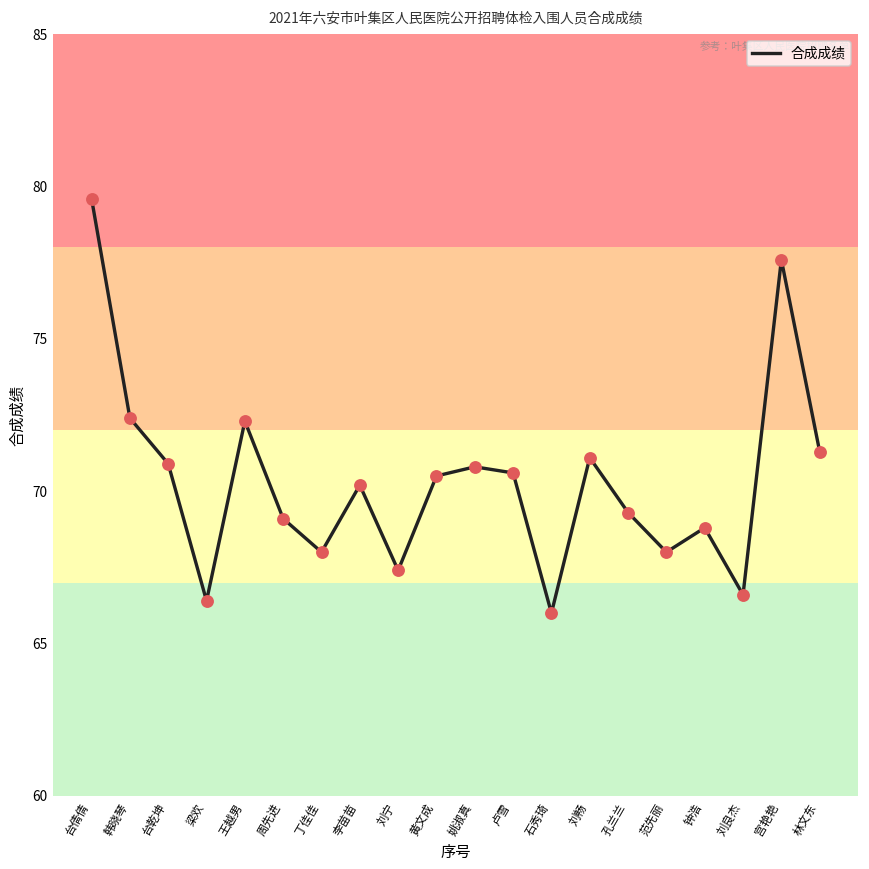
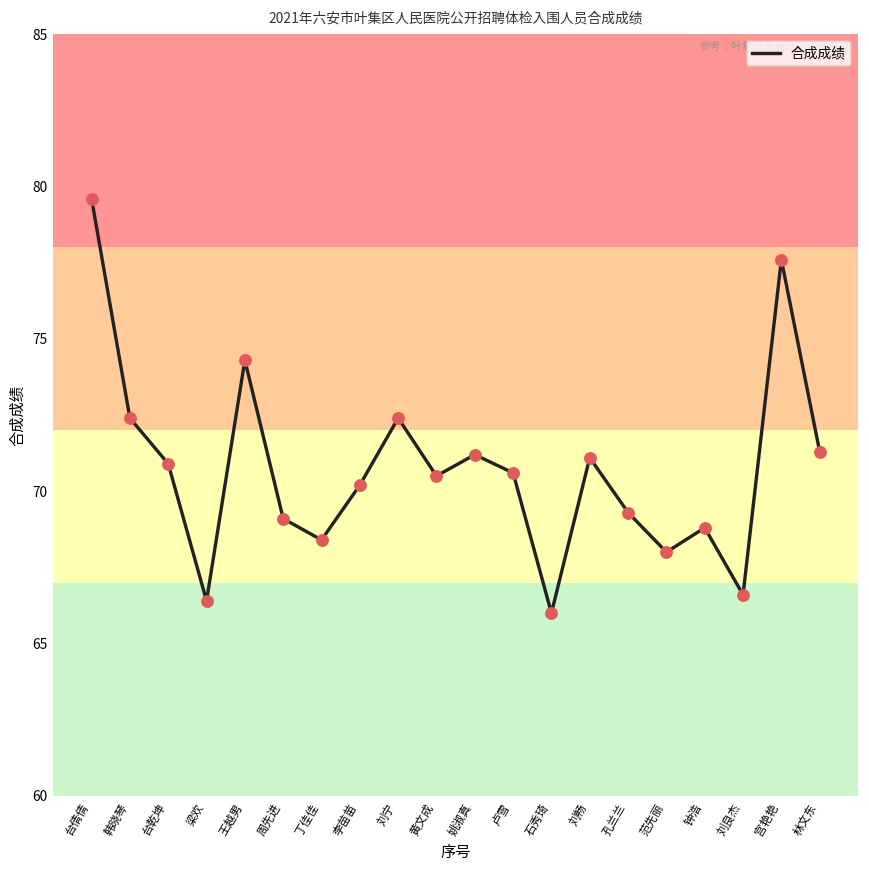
  {
    "台倩倩": 79.6,
    "韩晓琴": 72.4,
    "台乾坤": 70.9,
    "梁欢": 66.4,
-   "王越男": 72.3,
+   "王越男": 74.3,
    "周先进": 69.1,
-   "丁佳佳": 68.0,
+   "丁佳佳": 68.4,
    "李苗苗": 70.2,
-   "刘宁": 67.4,
+   "刘宁": 72.4,
    "黄文成": 70.5,
-   "姚淑真": 70.8,
+   "姚淑真": 71.2,
    "卢雪": 70.6,
    "石秀琦": 66.0,
    "刘畅": 71.1,
    "孔兰兰": 69.3,
    "范先丽": 68.0,
    "钟浩": 68.8,
    "刘良杰": 66.6,
    "宫艳艳": 77.6,
    "林文东": 71.3
  }
